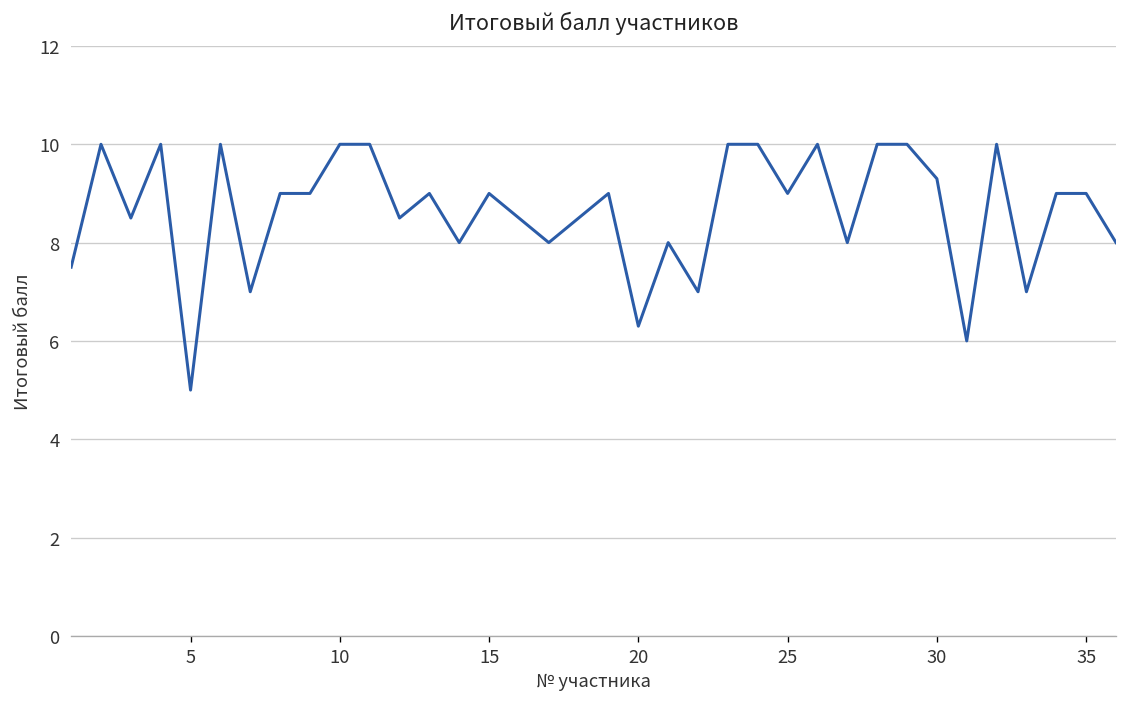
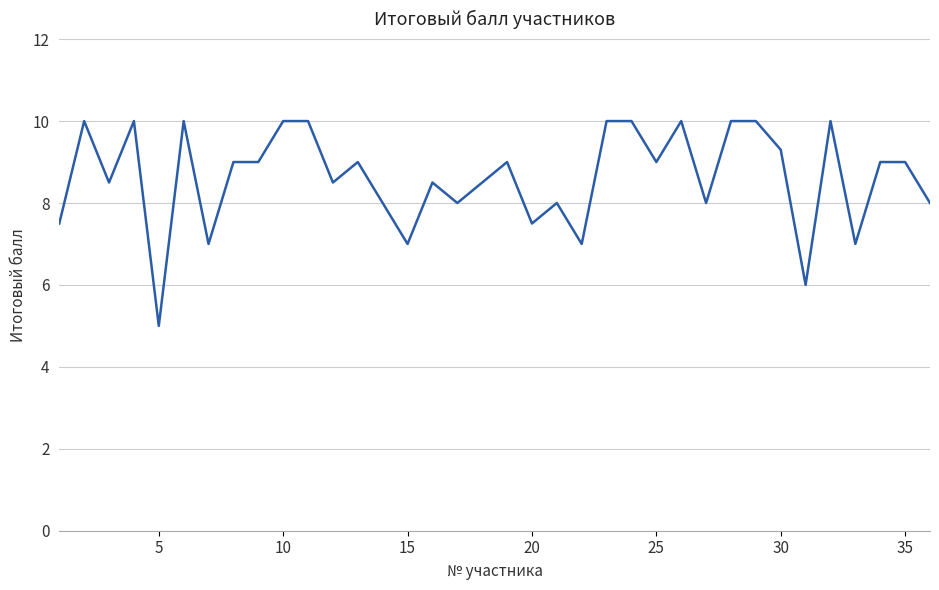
  {
    "5": 5.0,
    "10": 10.0,
-   "15": 9,
-   "20": 6.3,
+   "15": 7,
+   "20": 7.5,
    "25": 9.0,
    "30": 9.3,
    "35": 9.0
  }
